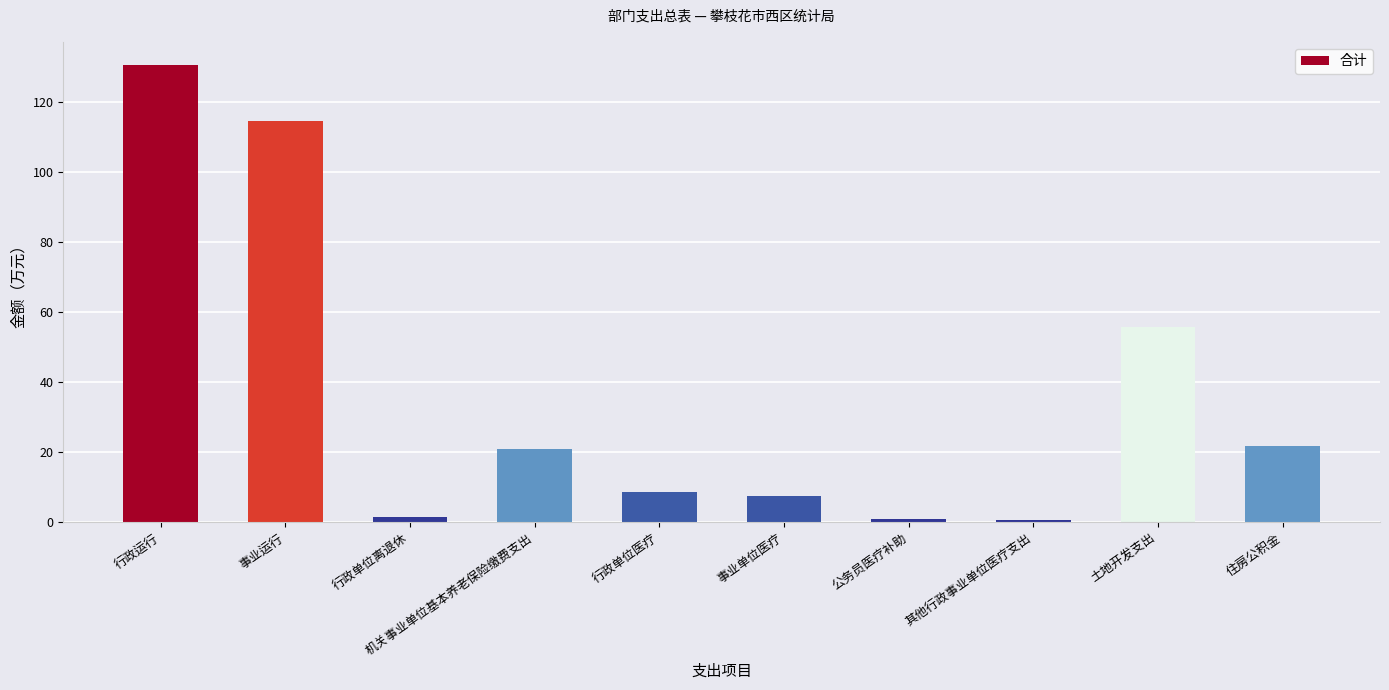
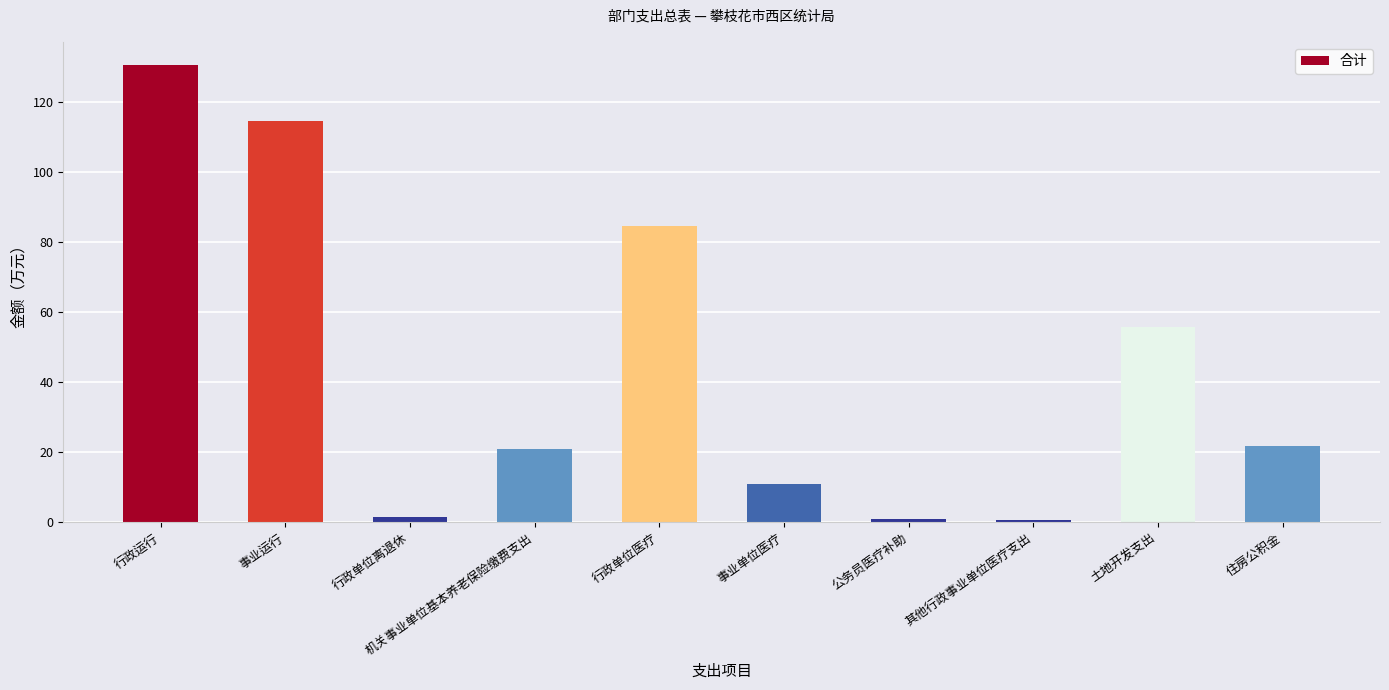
  {
    "行政运行": 131,
    "事业运行": 115,
    "行政单位离退休": 2,
    "机关事业单位基本养老保险缴费支出": 21,
-   "行政单位医疗": 9,
-   "事业单位医疗": 7,
+   "行政单位医疗": 84,
+   "事业单位医疗": 11,
    "公务员医疗补助": 1,
    "其他行政事业单位医疗支出": 1,
    "土地开发支出": 56,
    "住房公积金": 22
  }
